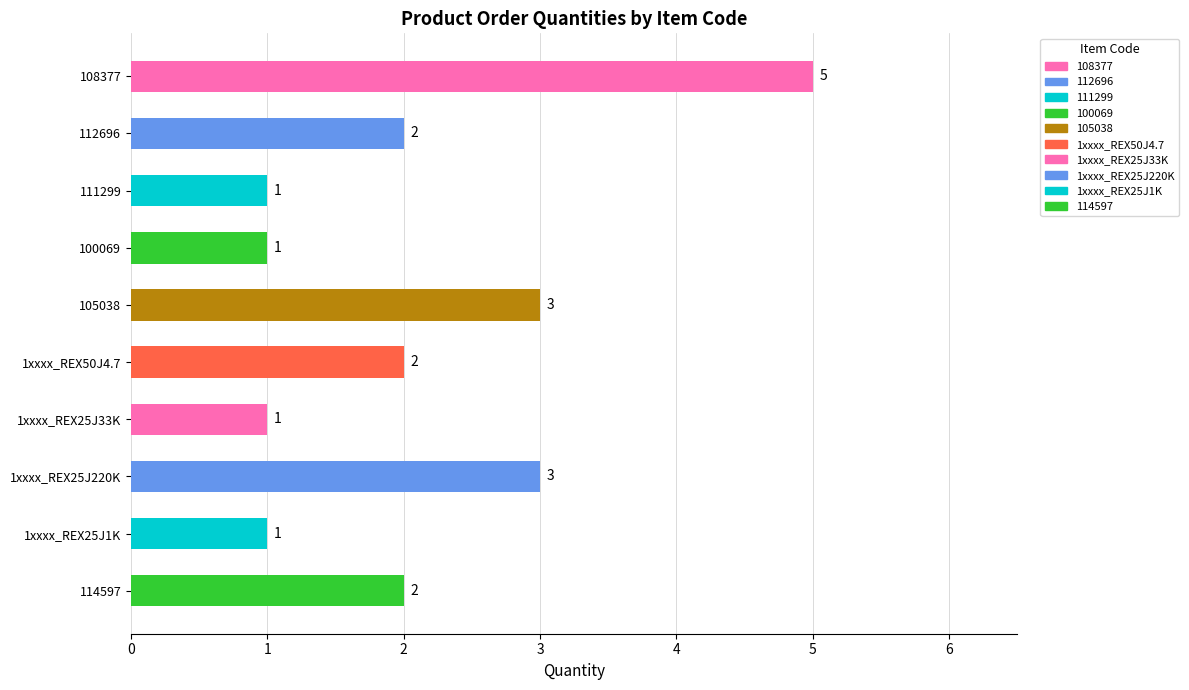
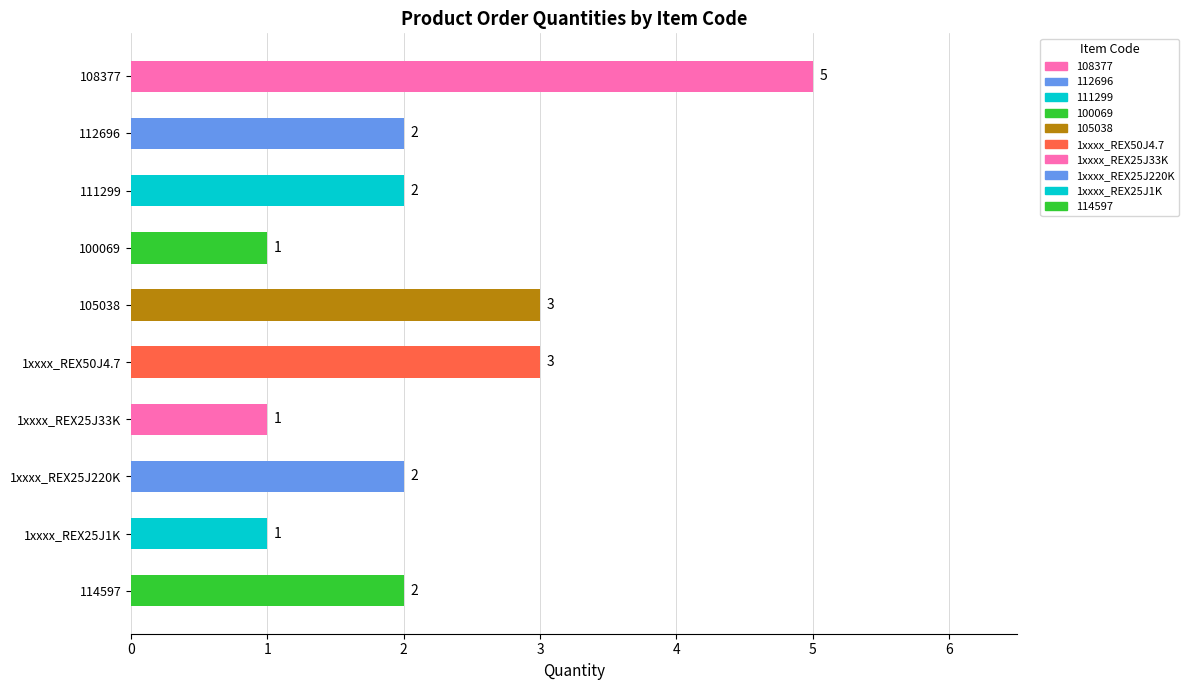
  {
    "108377": 5,
    "112696": 2,
-   "111299": 1,
+   "111299": 2,
    "100069": 1,
    "105038": 3,
-   "1xxxx_REX50J4.7": 2,
+   "1xxxx_REX50J4.7": 3,
    "1xxxx_REX25J33K": 1,
-   "1xxxx_REX25J220K": 3,
+   "1xxxx_REX25J220K": 2,
    "1xxxx_REX25J1K": 1,
    "114597": 2
  }
